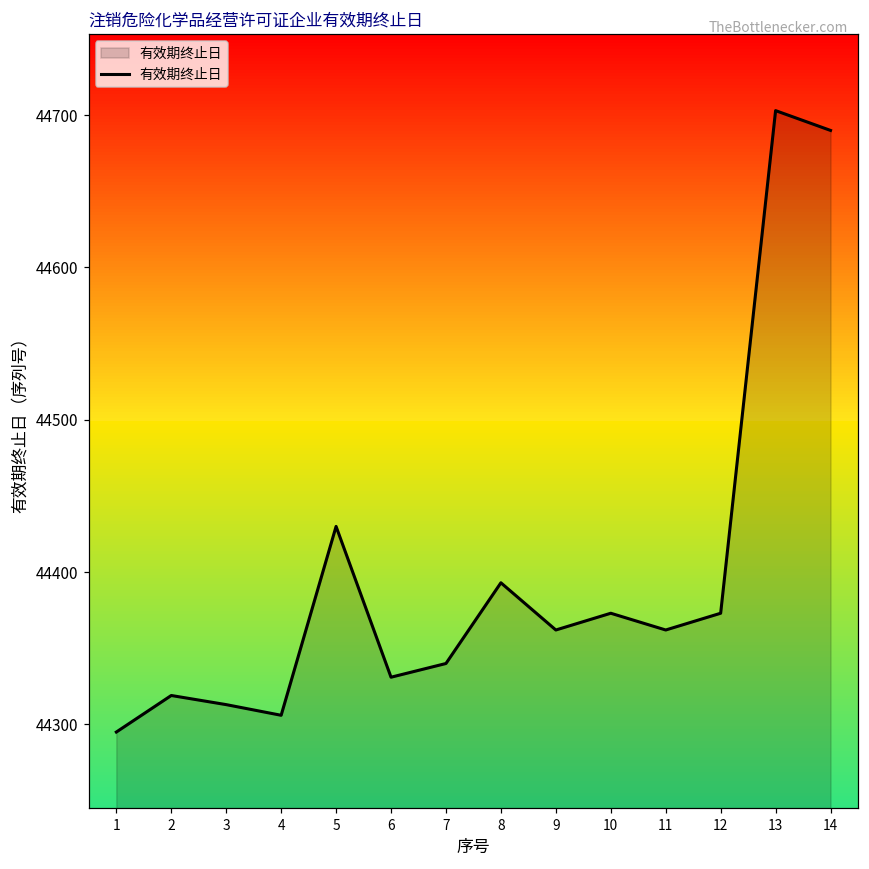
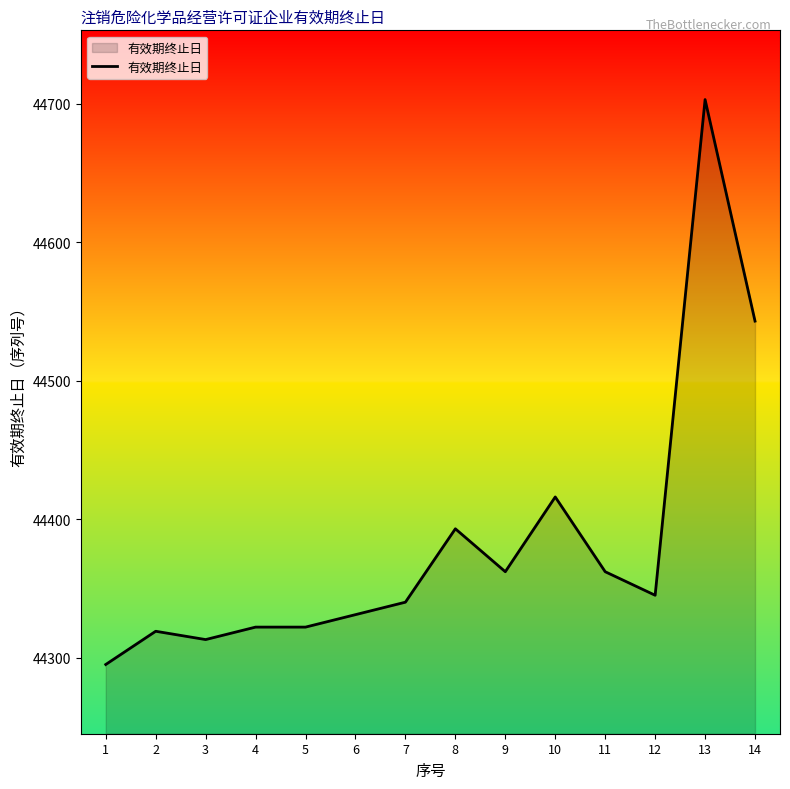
  {
    "1": 44295,
    "2": 44319,
    "3": 44313,
-   "4": 44306,
-   "5": 44430,
+   "4": 44322,
+   "5": 44322,
    "6": 44331,
    "7": 44340,
    "8": 44393,
    "9": 44362,
-   "10": 44373,
+   "10": 44416,
    "11": 44362,
-   "12": 44373,
+   "12": 44345,
    "13": 44703,
-   "14": 44690
+   "14": 44543
  }
